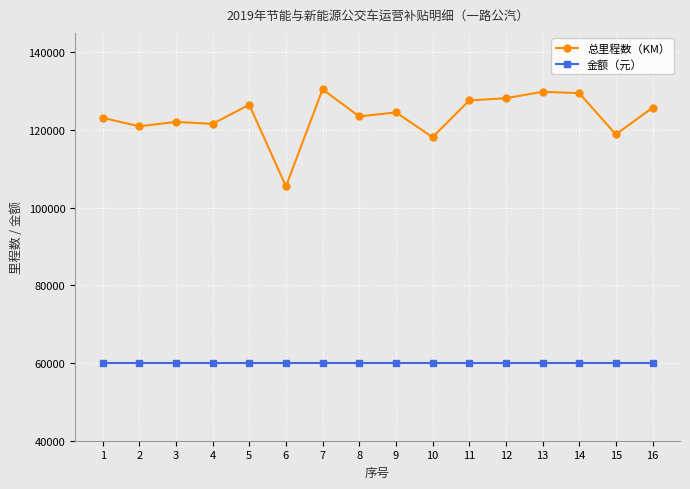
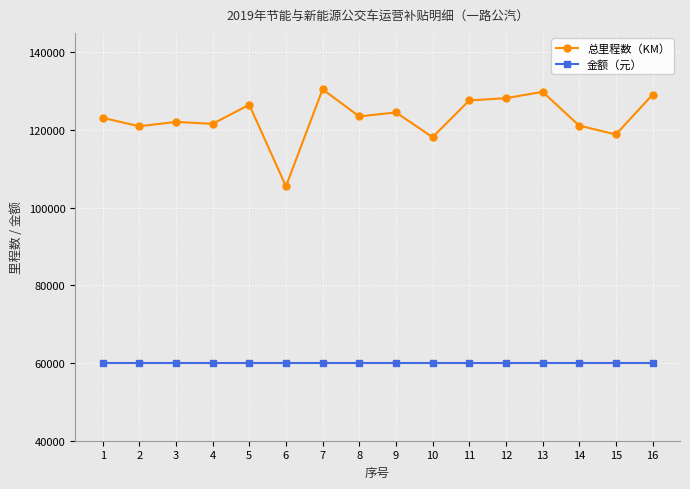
  {
    "总里程数（KM）": {
      "1": 123000,
      "2": 121000,
      "3": 122000,
      "4": 122000,
      "5": 127000,
      "6": 105000,
      "7": 130000,
      "8": 123000,
      "9": 125000,
      "10": 118000,
      "11": 128000,
      "12": 128000,
      "13": 130000,
-     "14": 129000,
+     "14": 121000,
      "15": 119000,
-     "16": 126000
+     "16": 129000
    },
    "金额（元）": {
      "1": 60000,
      "2": 60000,
      "3": 60000,
      "4": 60000,
      "5": 60000,
      "6": 60000,
      "7": 60000,
      "8": 60000,
      "9": 60000,
      "10": 60000,
      "11": 60000,
      "12": 60000,
      "13": 60000,
      "14": 60000,
      "15": 60000,
      "16": 60000
    }
  }
